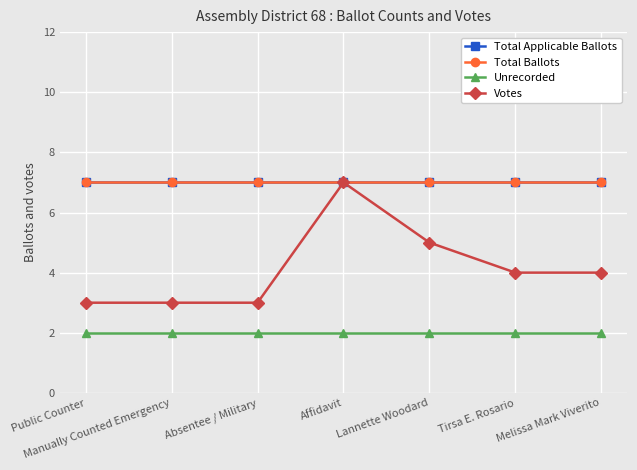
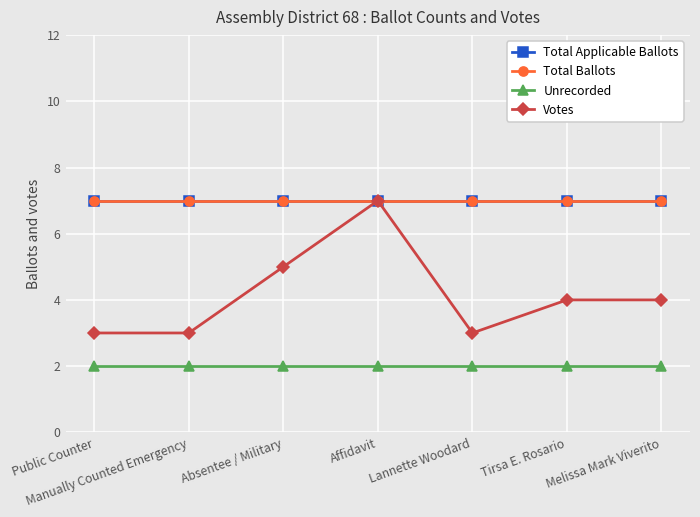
  {
    "Total Ballots": {
      "Public Counter": 7,
      "Manually Counted Emergency": 7,
      "Absentee / Military": 7,
      "Lannette Woodard": 7,
      "Tirsa E. Rosario": 7,
      "Melissa Mark Viverito": 7
    },
    "Unrecorded": {
      "Public Counter": 2,
      "Manually Counted Emergency": 2,
      "Absentee / Military": 2,
      "Affidavit": 2,
      "Lannette Woodard": 2,
      "Tirsa E. Rosario": 2,
      "Melissa Mark Viverito": 2
    },
    "Votes": {
      "Public Counter": 3,
      "Manually Counted Emergency": 3,
-     "Absentee / Military": 3,
-     "Lannette Woodard": 5,
+     "Absentee / Military": 5,
+     "Lannette Woodard": 3,
      "Tirsa E. Rosario": 4,
      "Melissa Mark Viverito": 4
    }
  }
